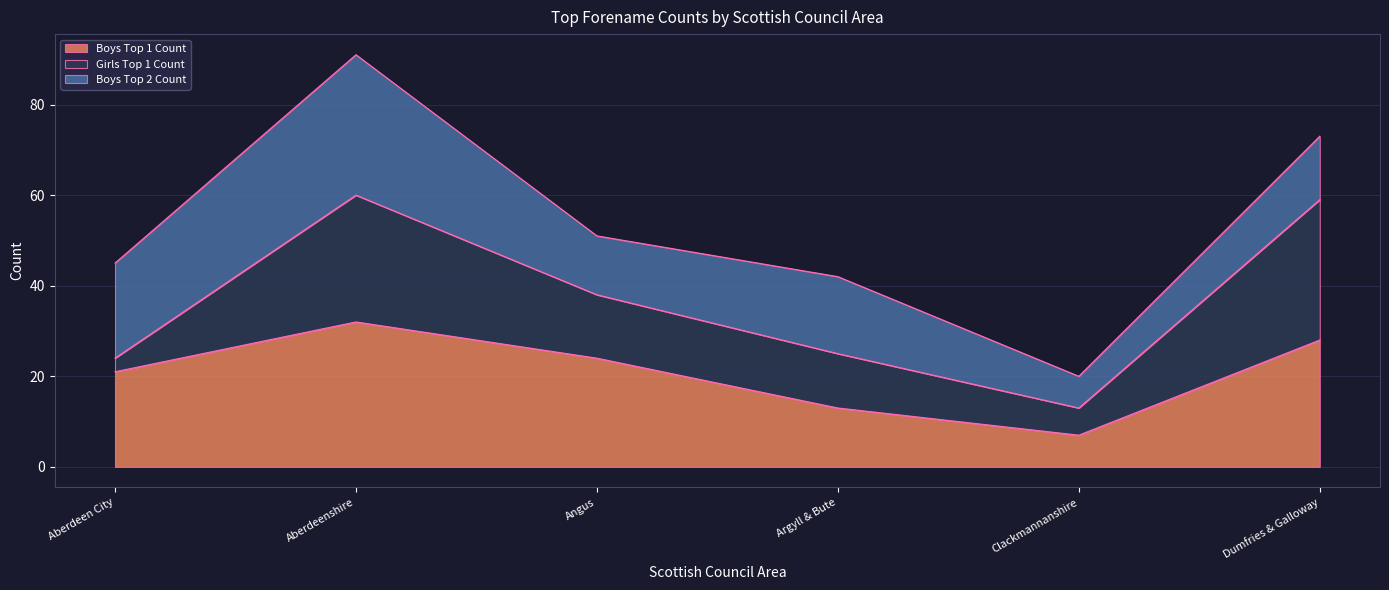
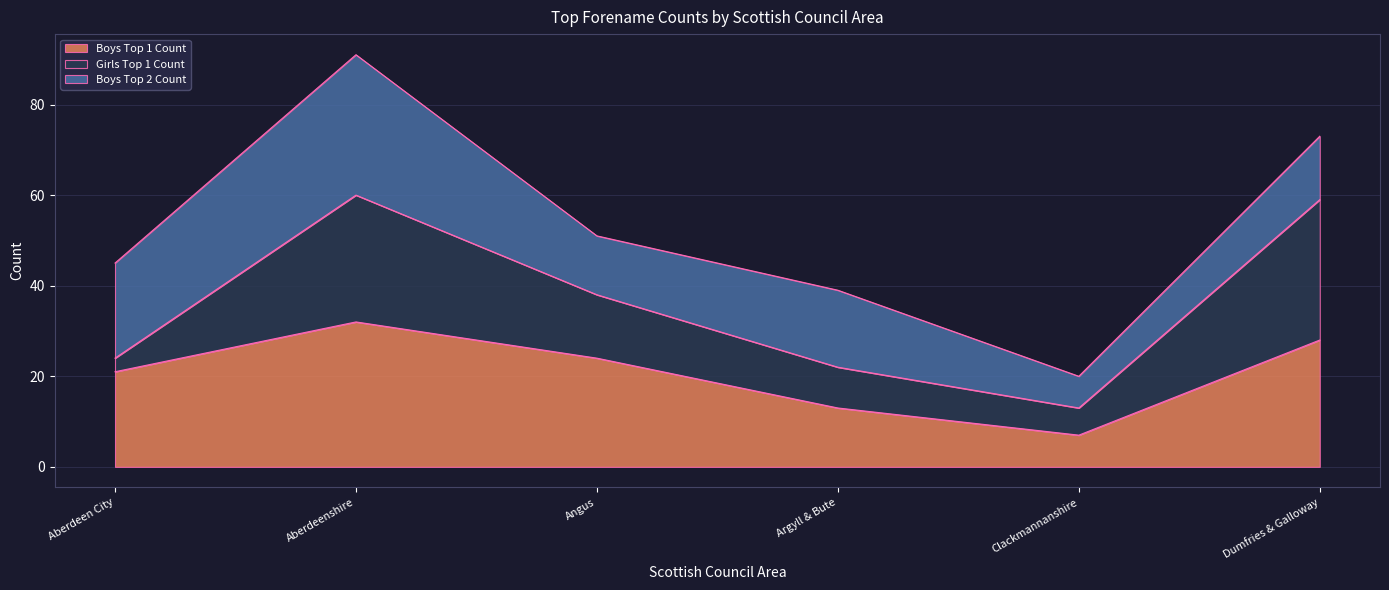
  {
    "Boys Top 1 Count": {
      "Aberdeen City": 21,
      "Aberdeenshire": 32,
      "Angus": 24,
      "Argyll & Bute": 13,
      "Clackmannanshire": 7,
      "Dumfries & Galloway": 28
    },
    "Girls Top 1 Count": {
      "Aberdeen City": 3,
      "Aberdeenshire": 28,
      "Angus": 14,
-     "Argyll & Bute": 12,
+     "Argyll & Bute": 9,
      "Clackmannanshire": 6,
      "Dumfries & Galloway": 31
    },
    "Boys Top 2 Count": {
      "Aberdeen City": 21,
      "Aberdeenshire": 31,
      "Angus": 13,
      "Argyll & Bute": 17,
      "Clackmannanshire": 7,
      "Dumfries & Galloway": 14
    }
  }
